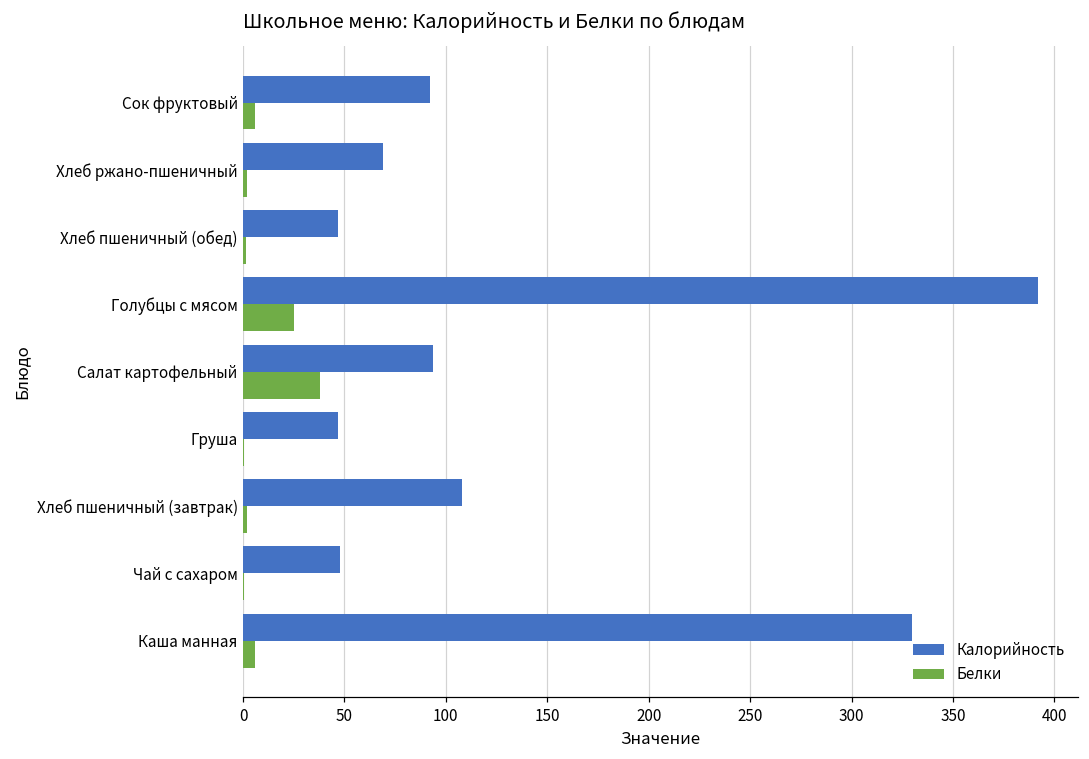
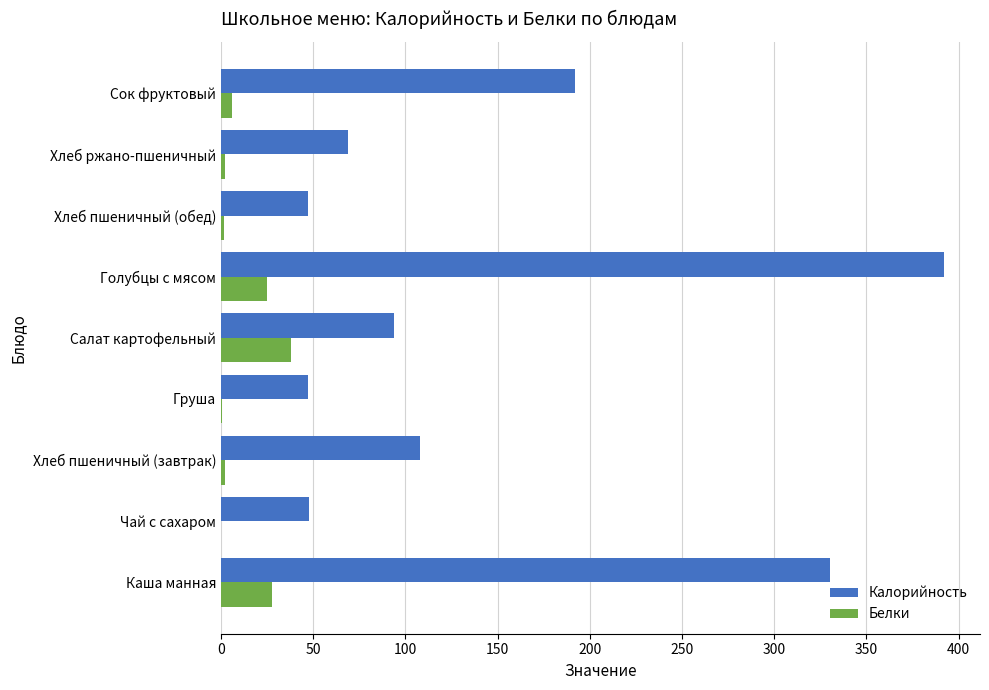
  {
    "Калорийность": {
-     "Сок фруктовый": 92,
+     "Сок фруктовый": 192,
      "Хлеб ржано-пшеничный": 69,
      "Хлеб пшеничный (обед)": 47,
      "Голубцы с мясом": 392,
      "Салат картофельный": 94,
      "Груша": 47,
      "Хлеб пшеничный (завтрак)": 108,
      "Чай с сахаром": 48,
      "Каша манная": 330
    },
    "Белки": {
      "Сок фруктовый": 6,
      "Хлеб ржано-пшеничный": 2,
      "Хлеб пшеничный (обед)": 2,
      "Голубцы с мясом": 25,
      "Салат картофельный": 38,
      "Хлеб пшеничный (завтрак)": 2,
-     "Каша манная": 6
+     "Каша манная": 28
    }
  }
